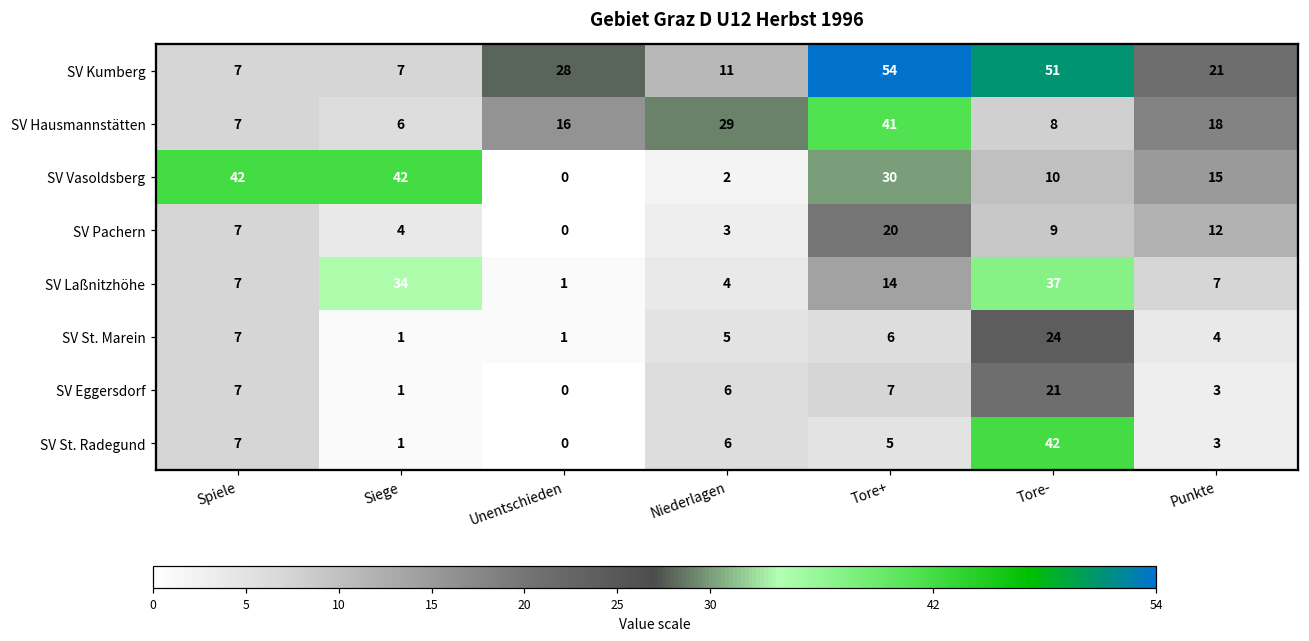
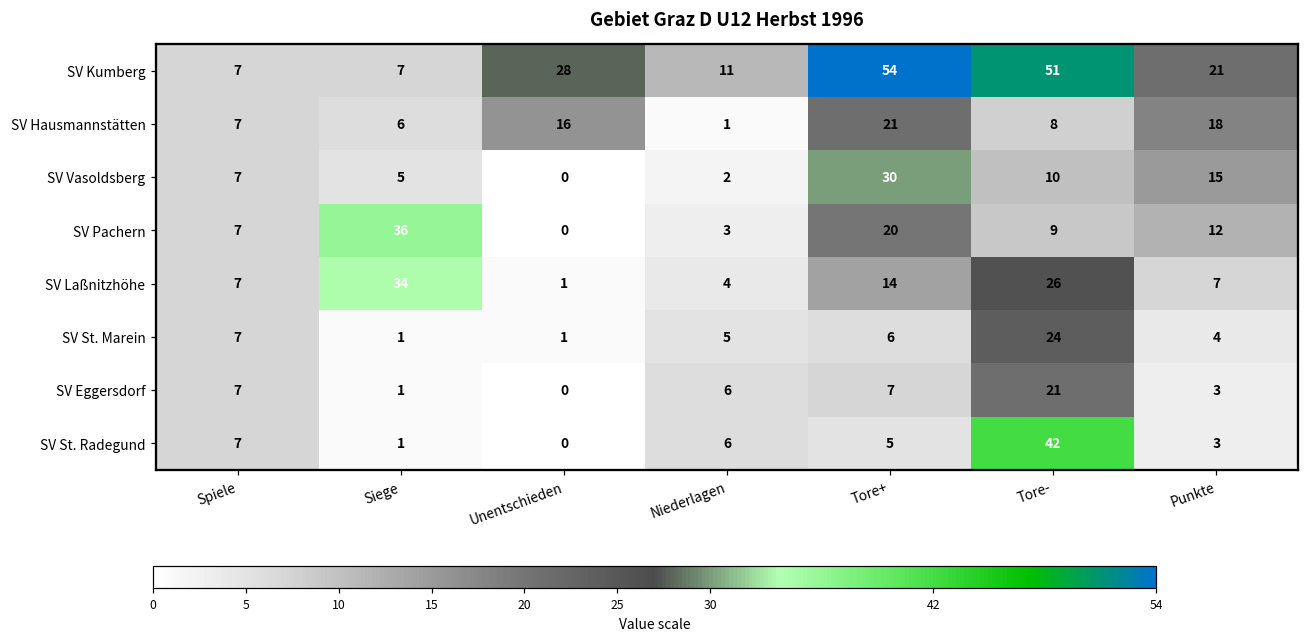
  {
    "SV Kumberg": {
      "Spiele": 7,
      "Siege": 7,
      "Unentschieden": 28,
      "Niederlagen": 11,
      "Tore+": 54,
      "Tore-": 51,
      "Punkte": 21
    },
    "SV Hausmannstätten": {
      "Spiele": 7,
      "Siege": 6,
      "Unentschieden": 16,
-     "Niederlagen": 29,
-     "Tore+": 41,
+     "Niederlagen": 1,
+     "Tore+": 21,
      "Tore-": 8,
      "Punkte": 18
    },
    "SV Vasoldsberg": {
-     "Spiele": 42,
-     "Siege": 42,
+     "Spiele": 7,
+     "Siege": 5,
      "Unentschieden": 0,
      "Niederlagen": 2,
      "Tore+": 30,
      "Tore-": 10,
      "Punkte": 15
    },
    "SV Pachern": {
      "Spiele": 7,
-     "Siege": 4,
+     "Siege": 36,
      "Unentschieden": 0,
      "Niederlagen": 3,
      "Tore+": 20,
      "Tore-": 9,
      "Punkte": 12
    },
    "SV Laßnitzhöhe": {
      "Spiele": 7,
      "Siege": 34,
      "Unentschieden": 1,
      "Niederlagen": 4,
      "Tore+": 14,
-     "Tore-": 37,
+     "Tore-": 26,
      "Punkte": 7
    },
    "SV St. Marein": {
      "Spiele": 7,
      "Siege": 1,
      "Unentschieden": 1,
      "Niederlagen": 5,
      "Tore+": 6,
      "Tore-": 24,
      "Punkte": 4
    },
    "SV Eggersdorf": {
      "Spiele": 7,
      "Siege": 1,
      "Unentschieden": 0,
      "Niederlagen": 6,
      "Tore+": 7,
      "Tore-": 21,
      "Punkte": 3
    },
    "SV St. Radegund": {
      "Spiele": 7,
      "Siege": 1,
      "Unentschieden": 0,
      "Niederlagen": 6,
      "Tore+": 5,
      "Tore-": 42,
      "Punkte": 3
    }
  }
